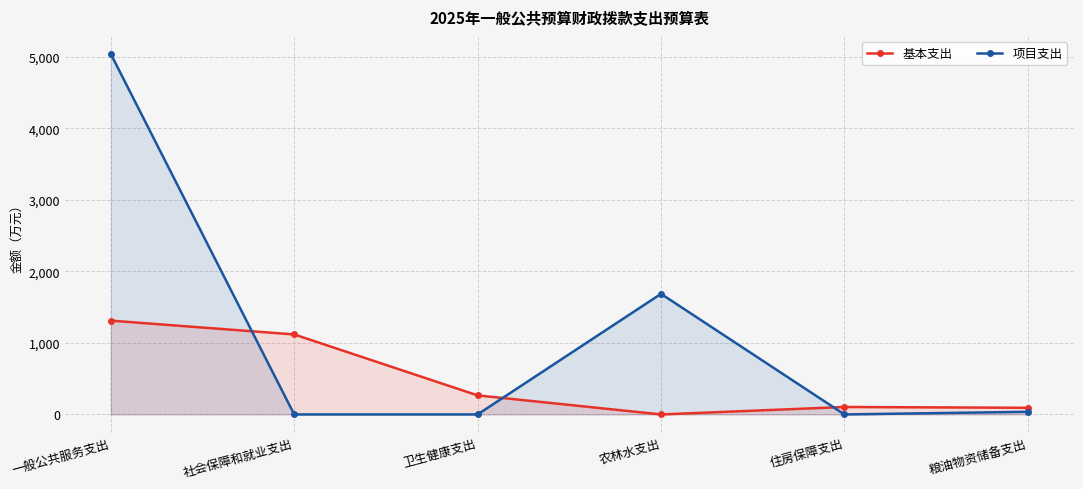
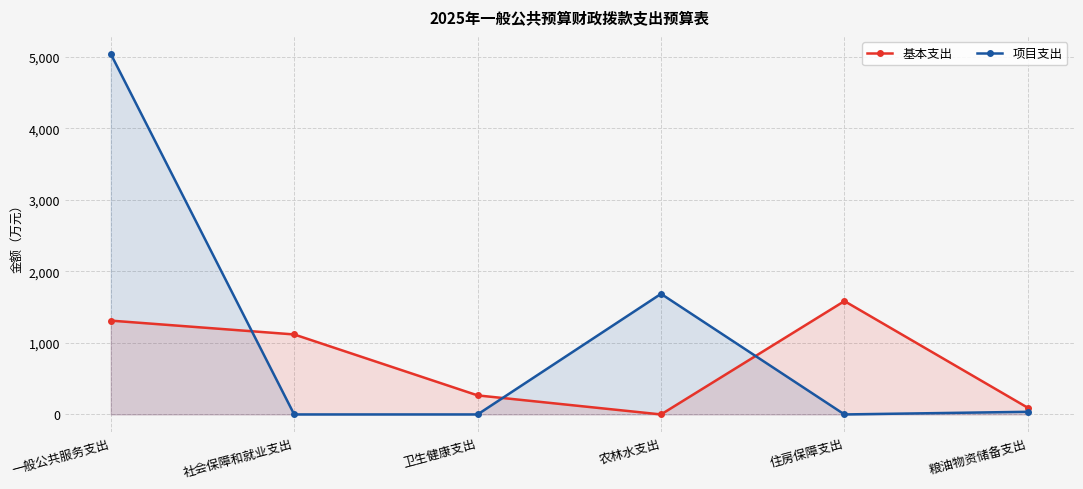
  {
    "基本支出": {
      "一般公共服务支出": "1,300",
      "社会保障和就业支出": "1,100",
      "卫生健康支出": "300",
      "农林水支出": "0",
-     "住房保障支出": "100",
+     "住房保障支出": "1,600",
      "粮油物资储备支出": "100"
    },
    "项目支出": {
      "一般公共服务支出": "5,000",
      "社会保障和就业支出": "0",
      "卫生健康支出": "0",
      "农林水支出": "1,700",
      "住房保障支出": "0",
      "粮油物资储备支出": "0"
    }
  }
